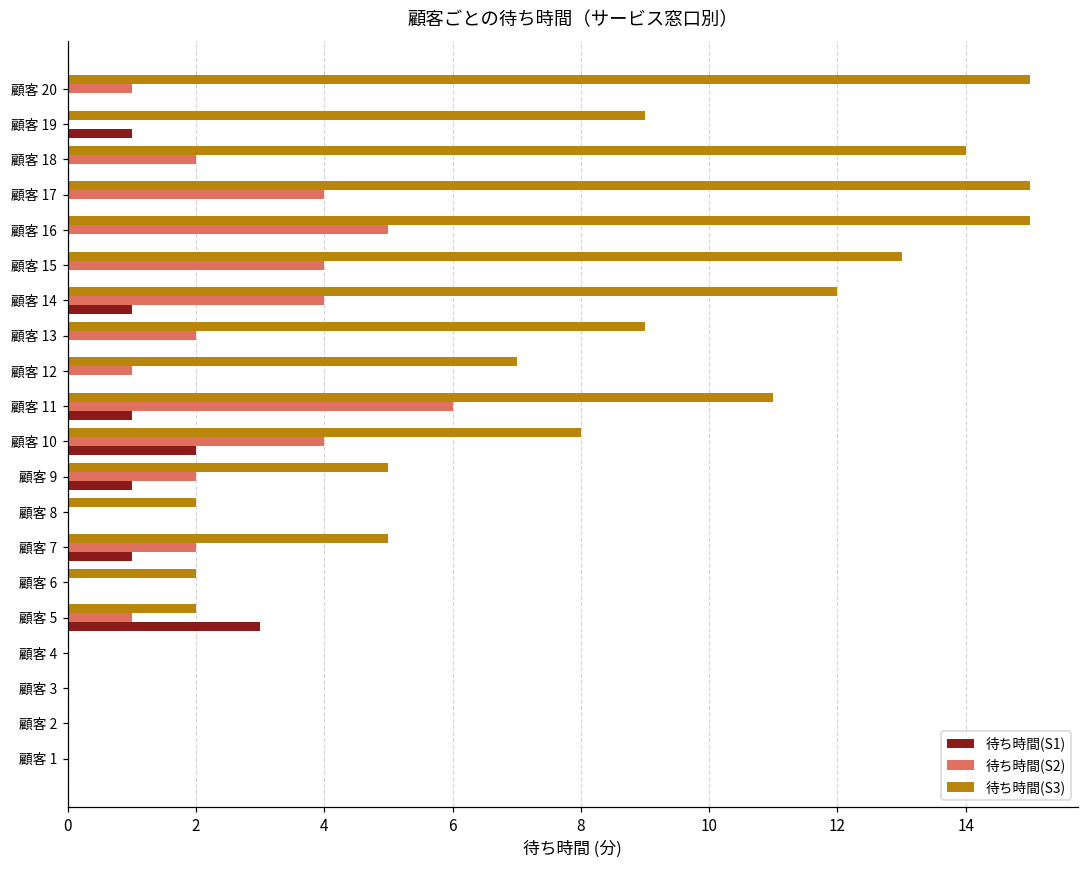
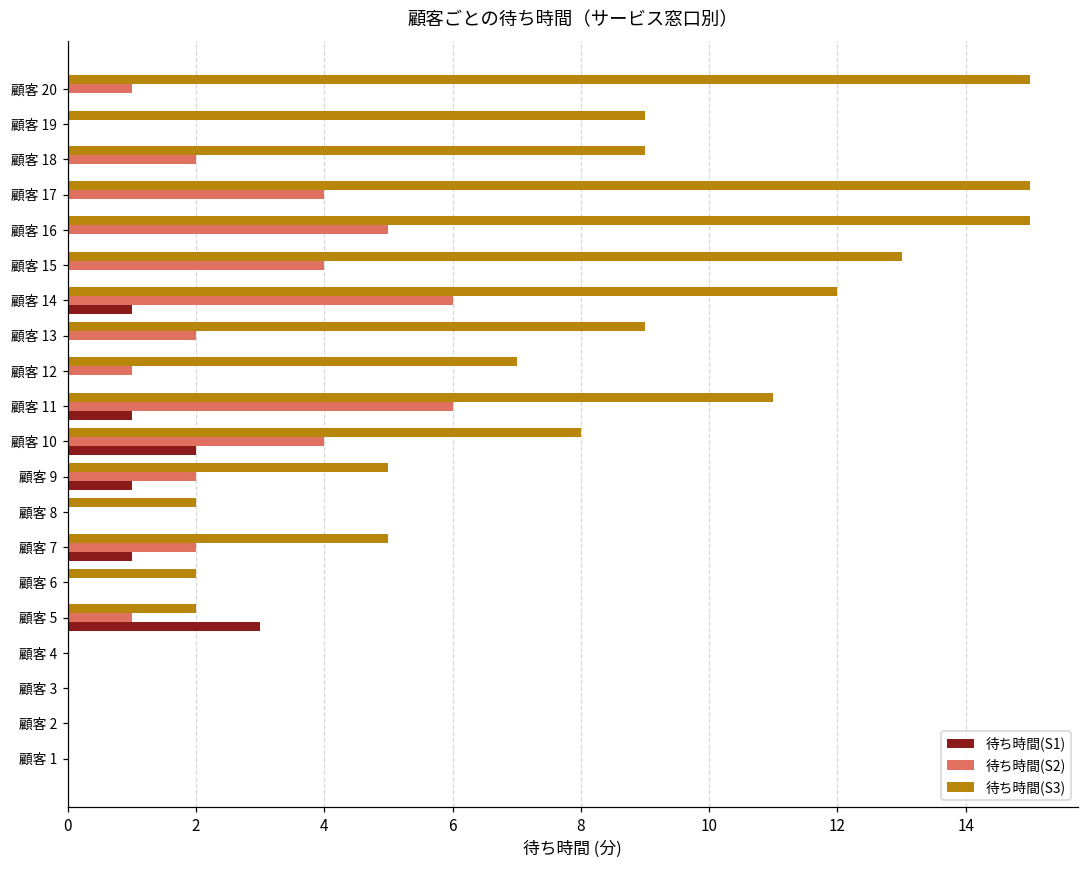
  {
    "待ち時間(S1)": {
      "顧客 20": 0,
-     "顧客 19": 1,
+     "顧客 19": 0,
      "顧客 18": 0,
      "顧客 17": 0,
      "顧客 16": 0,
      "顧客 15": 0,
      "顧客 14": 1,
      "顧客 13": 0,
      "顧客 12": 0,
      "顧客 11": 1,
      "顧客 10": 2,
      "顧客 9": 1,
      "顧客 8": 0,
      "顧客 7": 1,
      "顧客 6": 0,
      "顧客 5": 3,
      "顧客 4": 0,
      "顧客 3": 0,
      "顧客 2": 0,
      "顧客 1": 0
    },
    "待ち時間(S2)": {
      "顧客 20": 1,
      "顧客 19": 0,
      "顧客 18": 2,
      "顧客 17": 4,
      "顧客 16": 5,
      "顧客 15": 4,
-     "顧客 14": 4,
+     "顧客 14": 6,
      "顧客 13": 2,
      "顧客 12": 1,
      "顧客 11": 6,
      "顧客 10": 4,
      "顧客 9": 2,
      "顧客 8": 0,
      "顧客 7": 2,
      "顧客 6": 0,
      "顧客 5": 1,
      "顧客 4": 0,
      "顧客 3": 0,
      "顧客 2": 0,
      "顧客 1": 0
    },
    "待ち時間(S3)": {
      "顧客 20": 15,
      "顧客 19": 9,
-     "顧客 18": 14,
+     "顧客 18": 9,
      "顧客 17": 15,
      "顧客 16": 15,
      "顧客 15": 13,
      "顧客 14": 12,
      "顧客 13": 9,
      "顧客 12": 7,
      "顧客 11": 11,
      "顧客 10": 8,
      "顧客 9": 5,
      "顧客 8": 2,
      "顧客 7": 5,
      "顧客 6": 2,
      "顧客 5": 2,
      "顧客 4": 0,
      "顧客 3": 0,
      "顧客 2": 0,
      "顧客 1": 0
    }
  }
